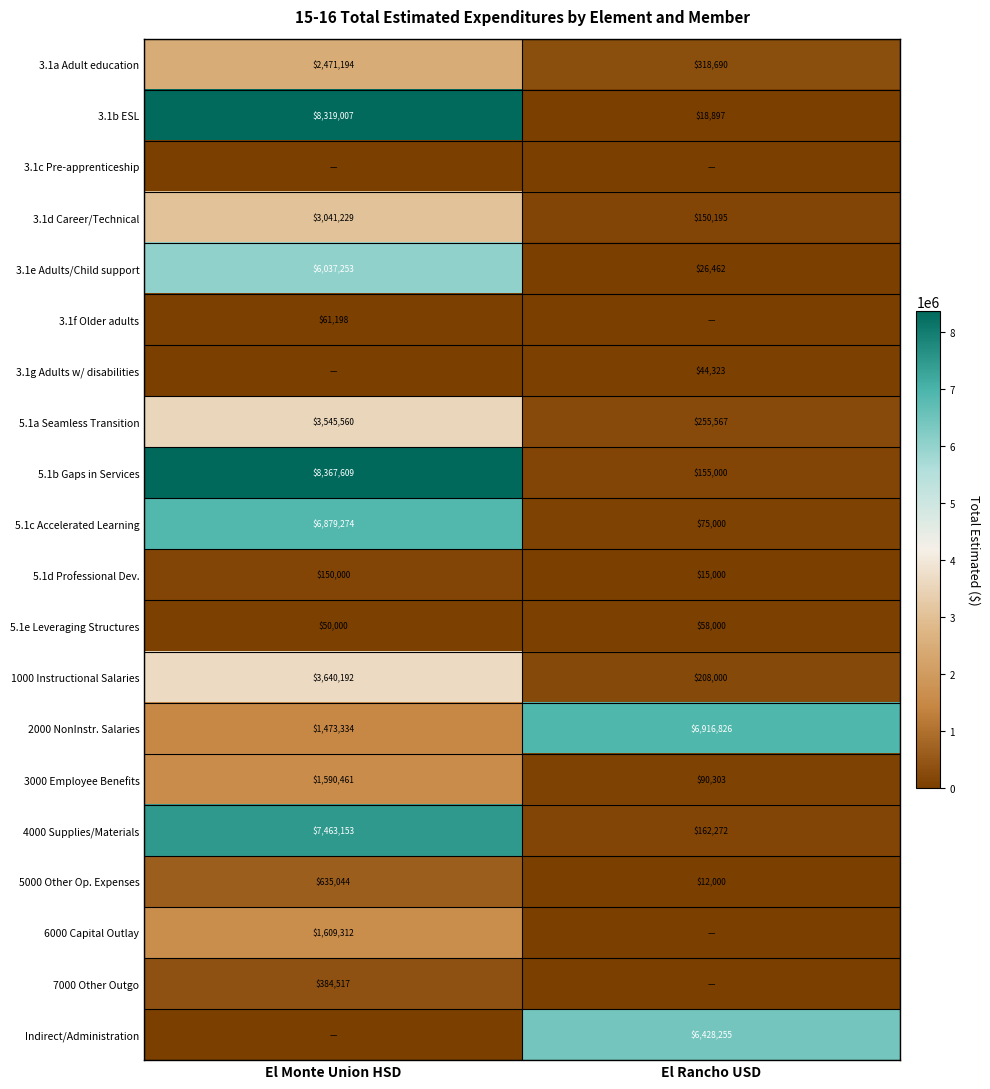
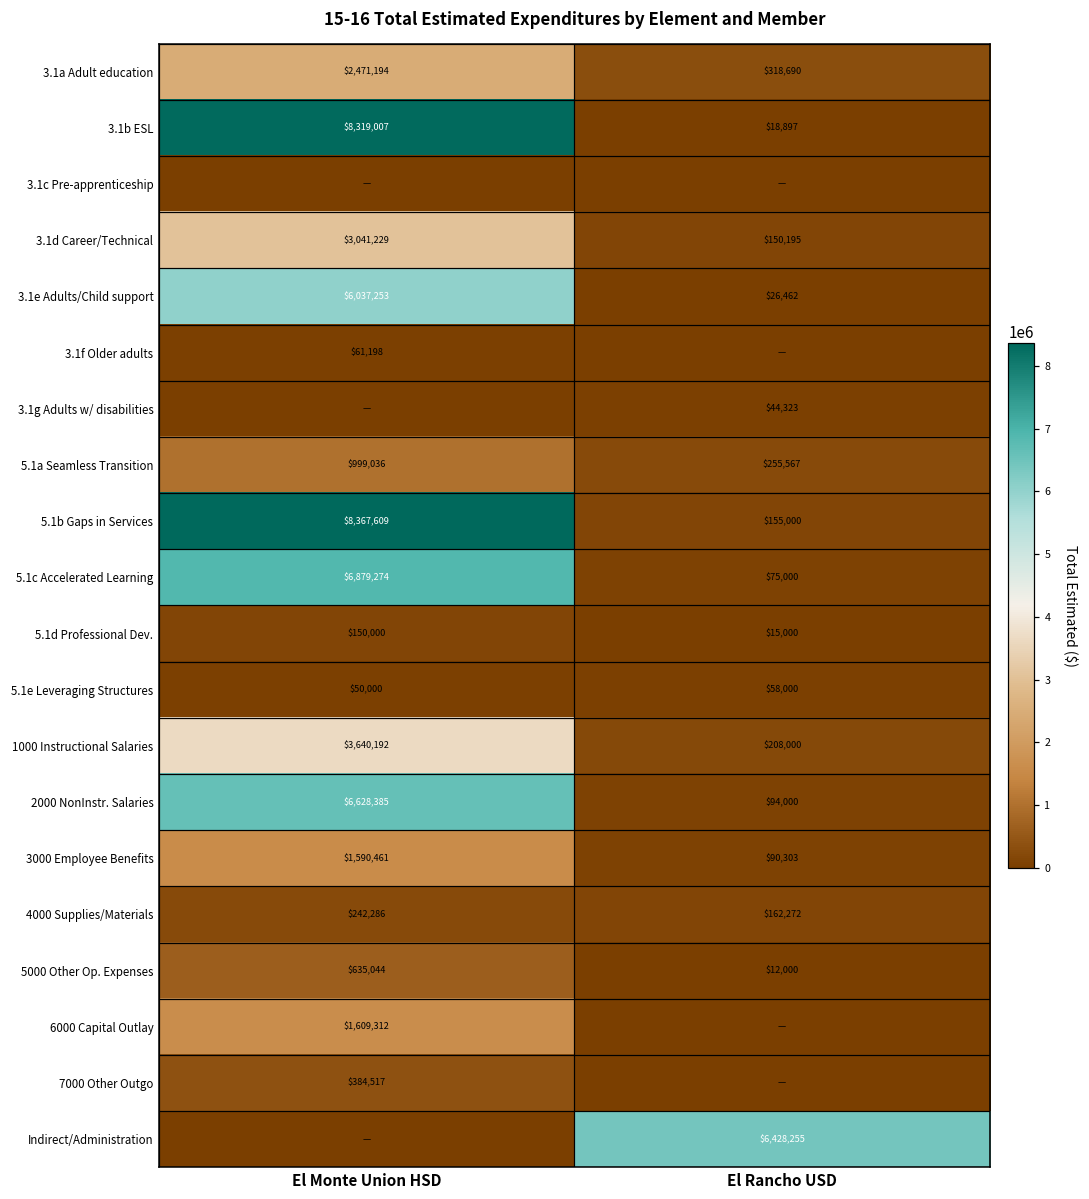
  {
    "3.1a Adult education": {
      "El Monte Union HSD": "$2,471,194",
      "El Rancho USD": "$318,690"
    },
    "3.1b ESL": {
      "El Monte Union HSD": "$8,319,007",
      "El Rancho USD": "$18,897"
    },
    "3.1d Career/Technical": {
      "El Monte Union HSD": "$3,041,229",
      "El Rancho USD": "$150,195"
    },
    "3.1e Adults/Child support": {
      "El Monte Union HSD": "$6,037,253",
      "El Rancho USD": "$26,462"
    },
    "3.1f Older adults": {
      "El Monte Union HSD": "$61,198"
    },
    "3.1g Adults w/ disabilities": {
      "El Rancho USD": "$44,323"
    },
    "5.1a Seamless Transition": {
-     "El Monte Union HSD": "$3,545,560",
+     "El Monte Union HSD": "$999,036",
      "El Rancho USD": "$255,567"
    },
    "5.1b Gaps in Services": {
      "El Monte Union HSD": "$8,367,609",
      "El Rancho USD": "$155,000"
    },
    "5.1c Accelerated Learning": {
      "El Monte Union HSD": "$6,879,274",
      "El Rancho USD": "$75,000"
    },
    "5.1d Professional Dev.": {
      "El Monte Union HSD": "$150,000",
      "El Rancho USD": "$15,000"
    },
    "5.1e Leveraging Structures": {
      "El Monte Union HSD": "$50,000",
      "El Rancho USD": "$58,000"
    },
    "1000 Instructional Salaries": {
      "El Monte Union HSD": "$3,640,192",
      "El Rancho USD": "$208,000"
    },
    "2000 NonInstr. Salaries": {
-     "El Monte Union HSD": "$1,473,334",
-     "El Rancho USD": "$6,916,826"
+     "El Monte Union HSD": "$6,628,385",
+     "El Rancho USD": "$94,000"
    },
    "3000 Employee Benefits": {
      "El Monte Union HSD": "$1,590,461",
      "El Rancho USD": "$90,303"
    },
    "4000 Supplies/Materials": {
-     "El Monte Union HSD": "$7,463,153",
+     "El Monte Union HSD": "$242,286",
      "El Rancho USD": "$162,272"
    },
    "5000 Other Op. Expenses": {
      "El Monte Union HSD": "$635,044",
      "El Rancho USD": "$12,000"
    },
    "6000 Capital Outlay": {
      "El Monte Union HSD": "$1,609,312"
    },
    "7000 Other Outgo": {
      "El Monte Union HSD": "$384,517"
    },
    "Indirect/Administration": {
      "El Rancho USD": "$6,428,255"
    }
  }
